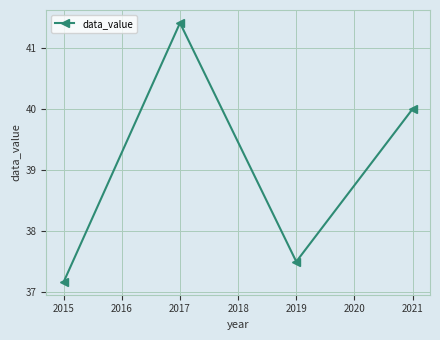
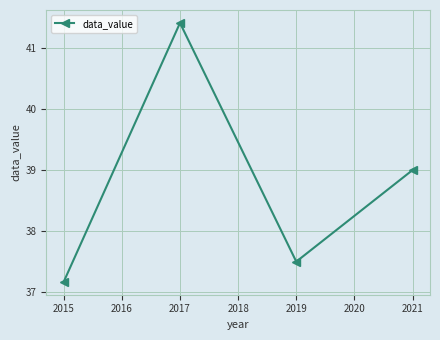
  {
    "2015": 37.2,
    "2017": 41.4,
    "2019": 37.5,
-   "2021": 40
+   "2021": 39
  }
